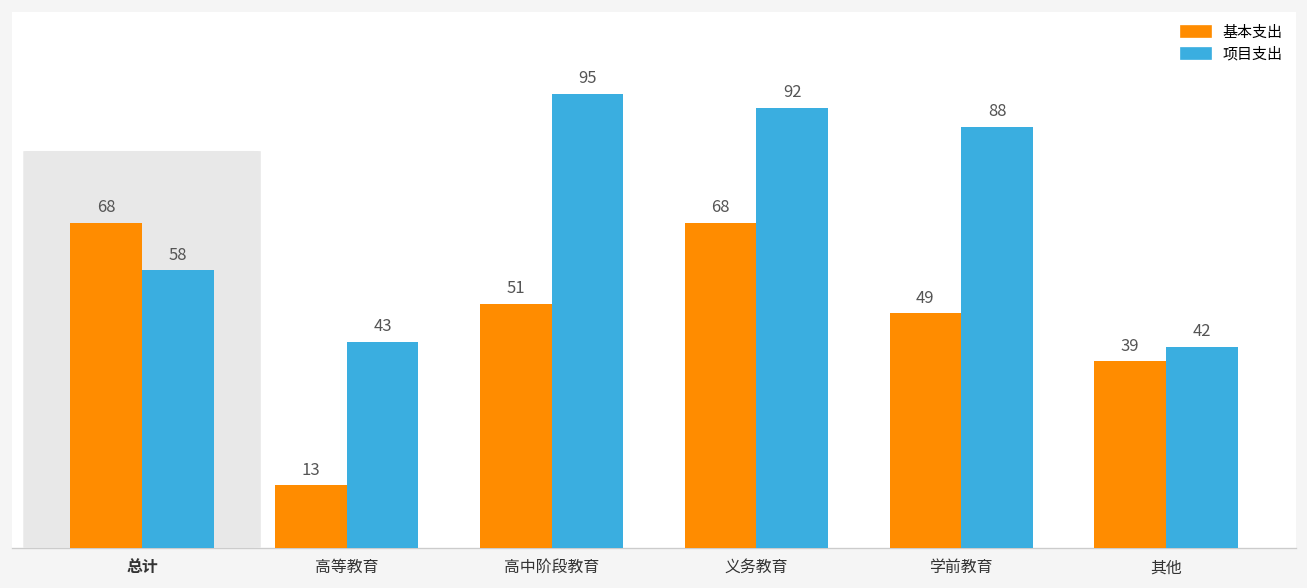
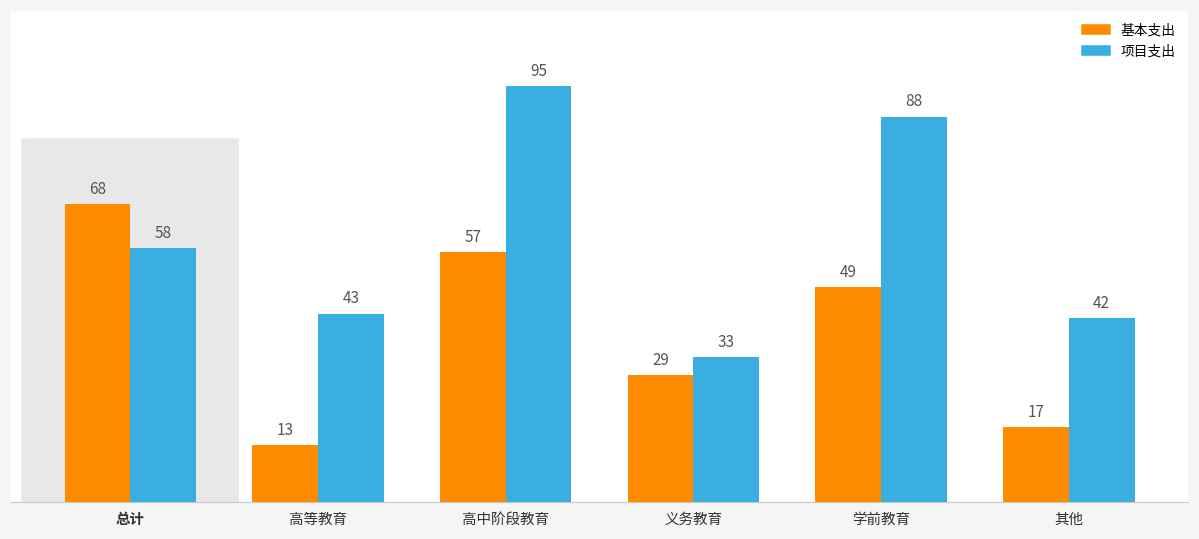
  {
    "基本支出": {
      "总计": 68,
      "高等教育": 13,
-     "高中阶段教育": 51,
-     "义务教育": 68,
+     "高中阶段教育": 57,
+     "义务教育": 29,
      "学前教育": 49,
-     "其他": 39
+     "其他": 17
    },
    "项目支出": {
      "总计": 58,
      "高等教育": 43,
      "高中阶段教育": 95,
-     "义务教育": 92,
+     "义务教育": 33,
      "学前教育": 88,
      "其他": 42
    }
  }
